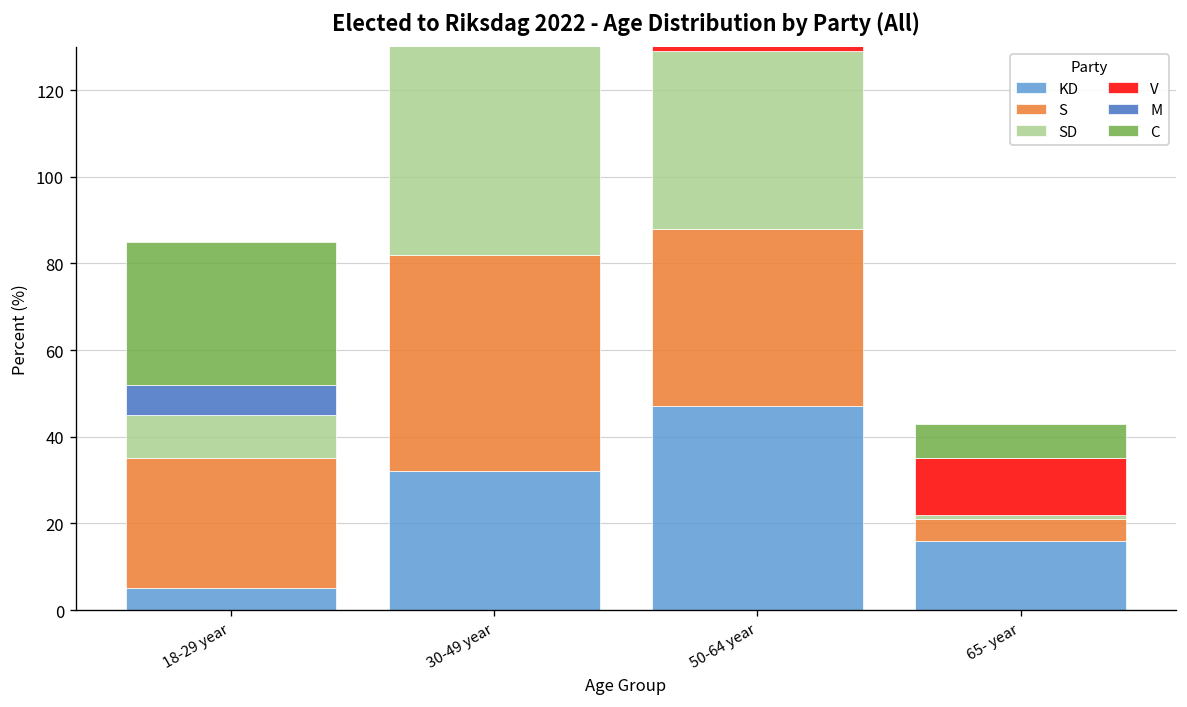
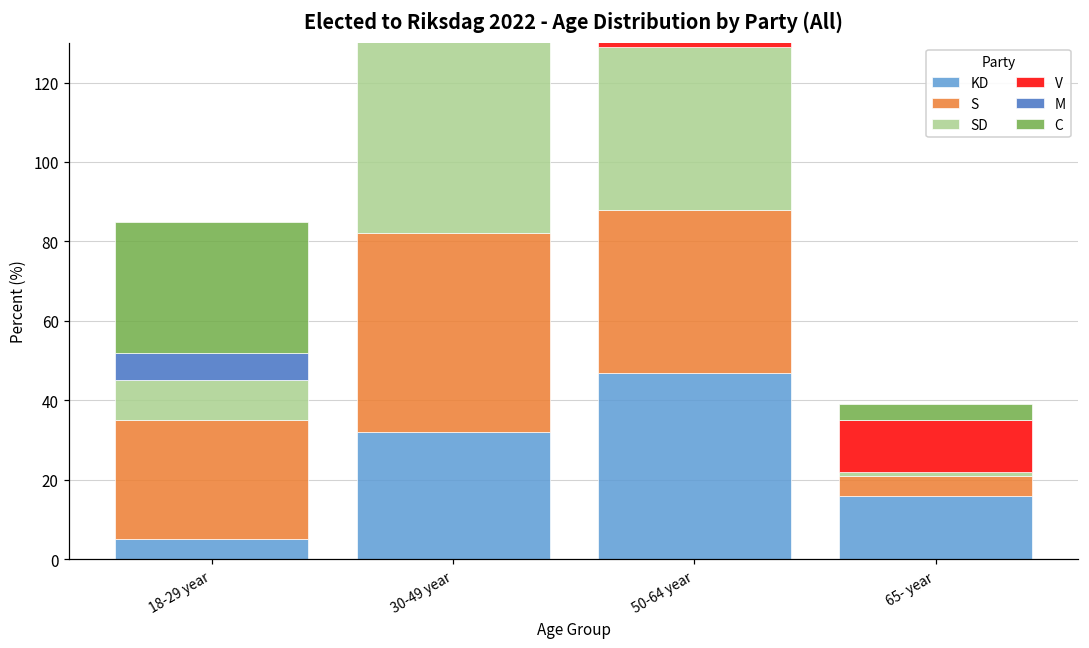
  {
    "S": {
      "18-29 year": 30,
      "30-49 year": 50,
      "50-64 year": 41,
      "65- year": 5
    },
    "SD": {
      "18-29 year": 10,
      "50-64 year": 41,
      "65- year": 1
    },
    "V": {
      "18-29 year": 0,
      "65- year": 13
    },
    "C": {
      "18-29 year": 33,
-     "65- year": 8
+     "65- year": 4
    }
  }
